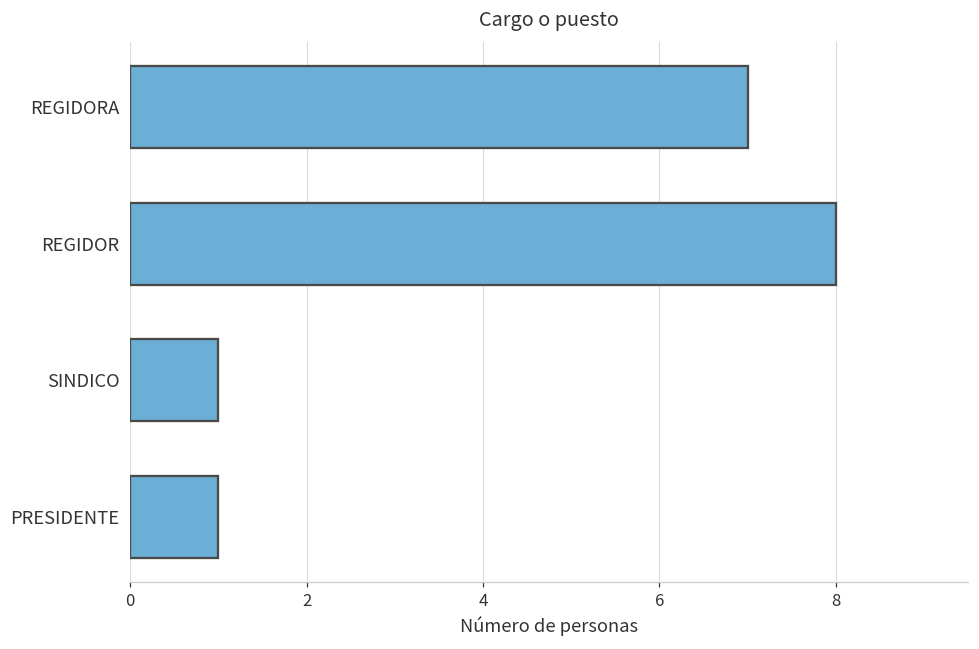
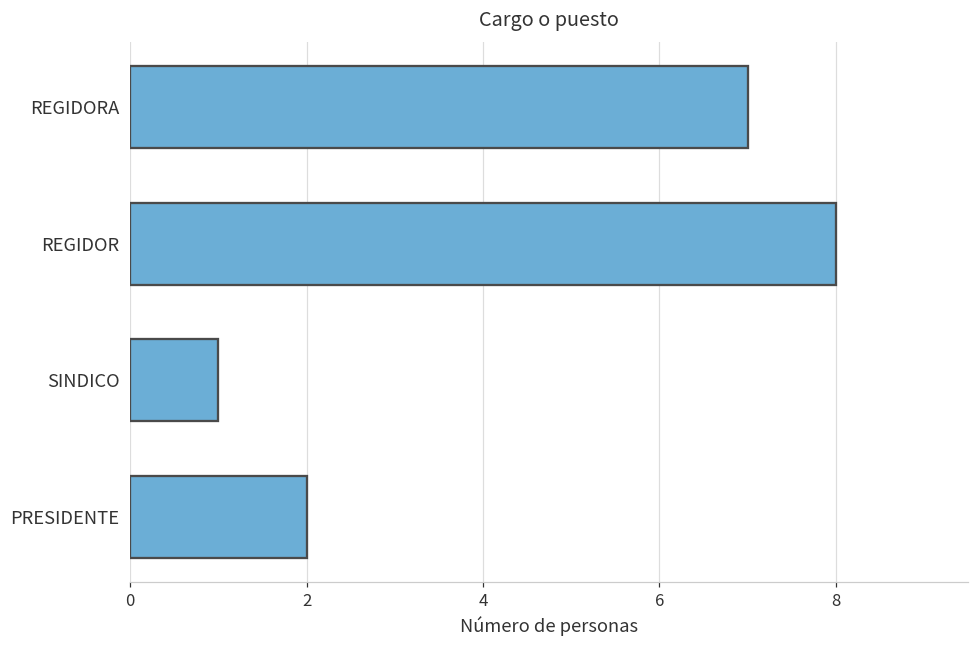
  {
    "REGIDORA": 7,
    "REGIDOR": 8,
    "SINDICO": 1,
-   "PRESIDENTE": 1
+   "PRESIDENTE": 2
  }
